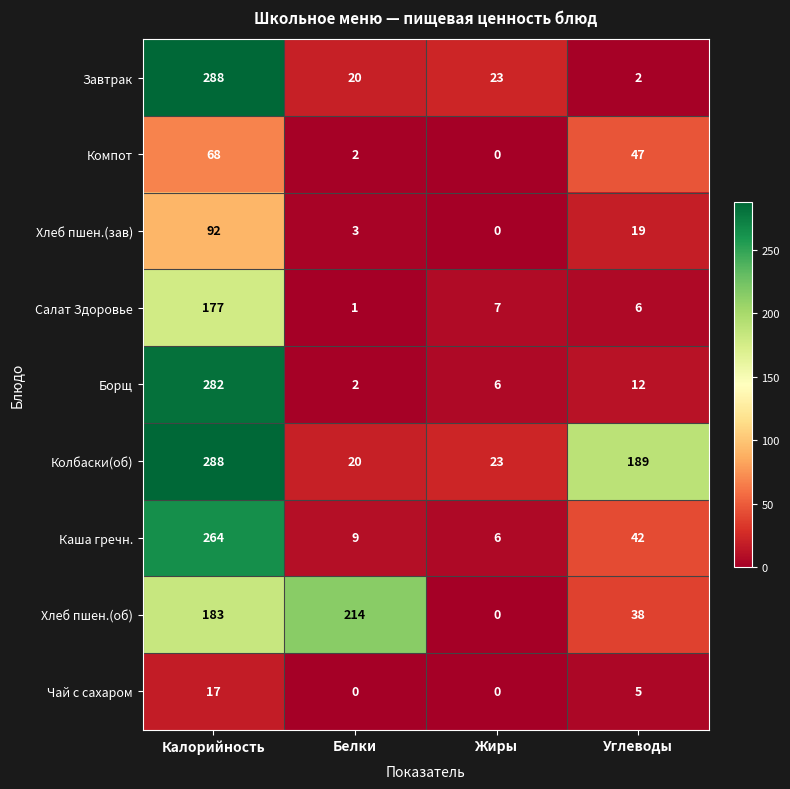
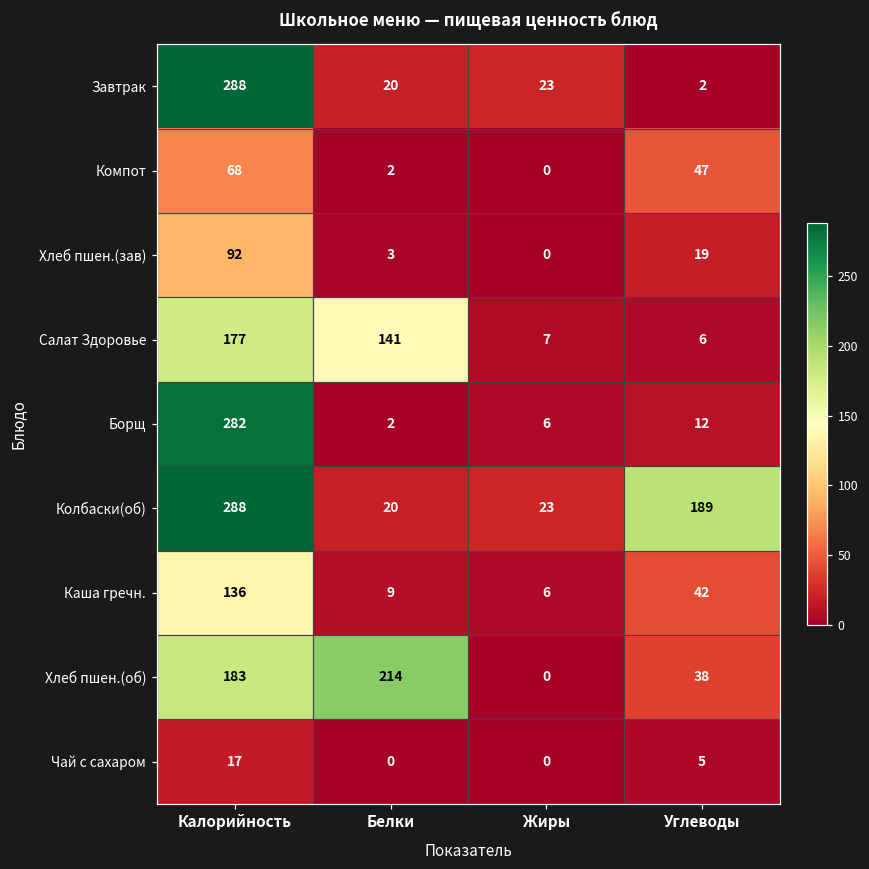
  {
    "Завтрак": {
      "Калорийность": 288,
      "Белки": 20,
      "Жиры": 23,
      "Углеводы": 2
    },
    "Компот": {
      "Калорийность": 68,
      "Белки": 2,
      "Жиры": 0,
      "Углеводы": 47
    },
    "Хлеб пшен.(зав)": {
      "Калорийность": 92,
      "Белки": 3,
      "Жиры": 0,
      "Углеводы": 19
    },
    "Салат Здоровье": {
      "Калорийность": 177,
-     "Белки": 1,
+     "Белки": 141,
      "Жиры": 7,
      "Углеводы": 6
    },
    "Борщ": {
      "Калорийность": 282,
      "Белки": 2,
      "Жиры": 6,
      "Углеводы": 12
    },
    "Колбаски(об)": {
      "Калорийность": 288,
      "Белки": 20,
      "Жиры": 23,
      "Углеводы": 189
    },
    "Каша гречн.": {
-     "Калорийность": 264,
+     "Калорийность": 136,
      "Белки": 9,
      "Жиры": 6,
      "Углеводы": 42
    },
    "Хлеб пшен.(об)": {
      "Калорийность": 183,
      "Белки": 214,
      "Жиры": 0,
      "Углеводы": 38
    },
    "Чай с сахаром": {
      "Калорийность": 17,
      "Белки": 0,
      "Жиры": 0,
      "Углеводы": 5
    }
  }
